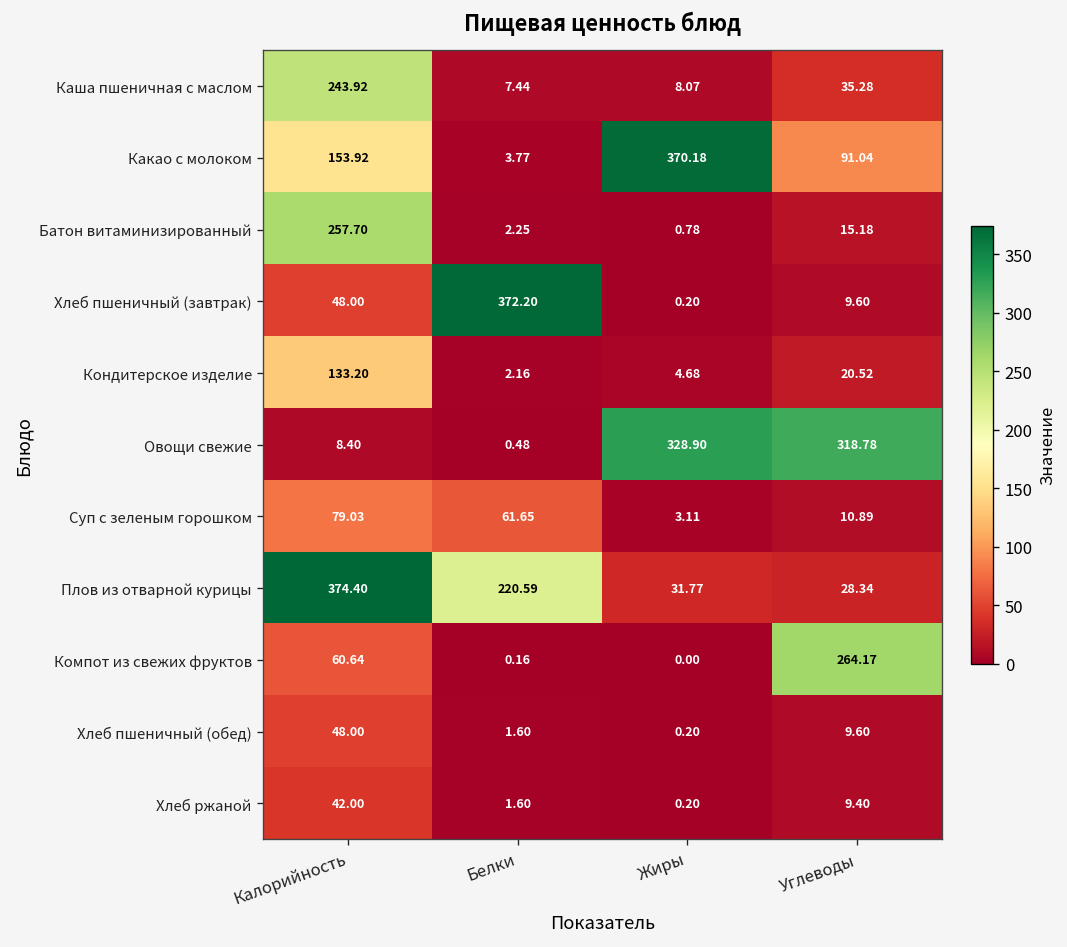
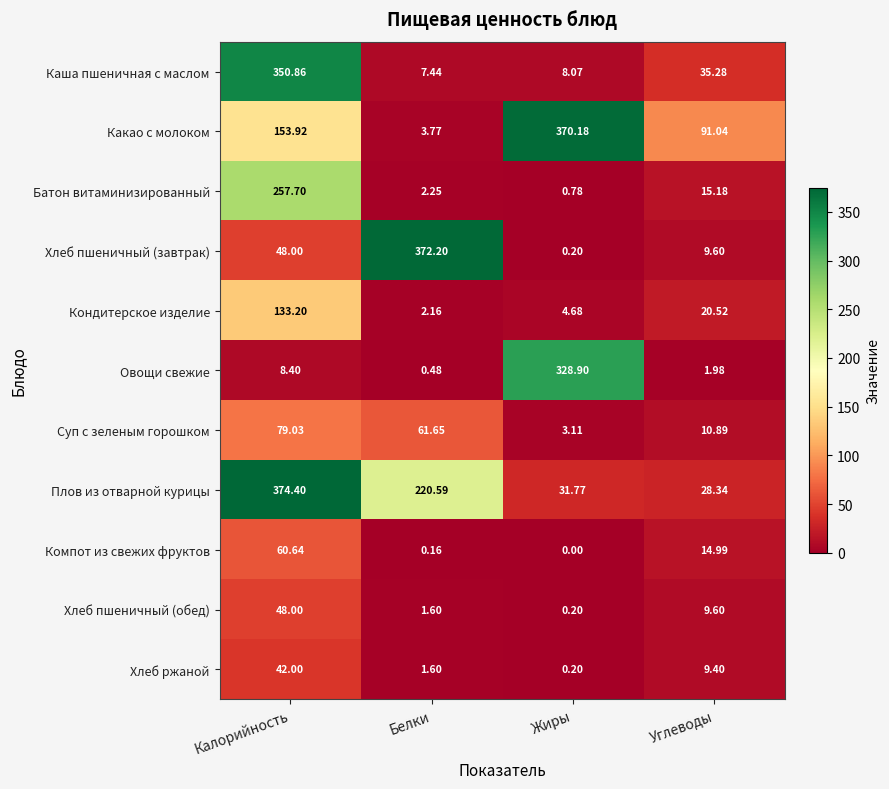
  {
    "Каша пшеничная с маслом": {
-     "Калорийность": 243.92,
+     "Калорийность": 350.86,
      "Белки": 7.44,
      "Жиры": 8.07,
      "Углеводы": 35.28
    },
    "Какао с молоком": {
      "Калорийность": 153.92,
      "Белки": 3.77,
      "Жиры": 370.18,
      "Углеводы": 91.04
    },
    "Батон витаминизированный": {
      "Калорийность": 257.70,
      "Белки": 2.25,
      "Жиры": 0.78,
      "Углеводы": 15.18
    },
    "Хлеб пшеничный (завтрак)": {
      "Калорийность": 48.00,
      "Белки": 372.20,
      "Жиры": 0.20,
      "Углеводы": 9.60
    },
    "Кондитерское изделие": {
      "Калорийность": 133.20,
      "Белки": 2.16,
      "Жиры": 4.68,
      "Углеводы": 20.52
    },
    "Овощи свежие": {
      "Калорийность": 8.40,
      "Белки": 0.48,
      "Жиры": 328.90,
-     "Углеводы": 318.78
+     "Углеводы": 1.98
    },
    "Суп с зеленым горошком": {
      "Калорийность": 79.03,
      "Белки": 61.65,
      "Жиры": 3.11,
      "Углеводы": 10.89
    },
    "Плов из отварной курицы": {
      "Калорийность": 374.40,
      "Белки": 220.59,
      "Жиры": 31.77,
      "Углеводы": 28.34
    },
    "Компот из свежих фруктов": {
      "Калорийность": 60.64,
      "Белки": 0.16,
      "Жиры": 0.00,
-     "Углеводы": 264.17
+     "Углеводы": 14.99
    },
    "Хлеб пшеничный (обед)": {
      "Калорийность": 48.00,
      "Белки": 1.60,
      "Жиры": 0.20,
      "Углеводы": 9.60
    },
    "Хлеб ржаной": {
      "Калорийность": 42.00,
      "Белки": 1.60,
      "Жиры": 0.20,
      "Углеводы": 9.40
    }
  }
